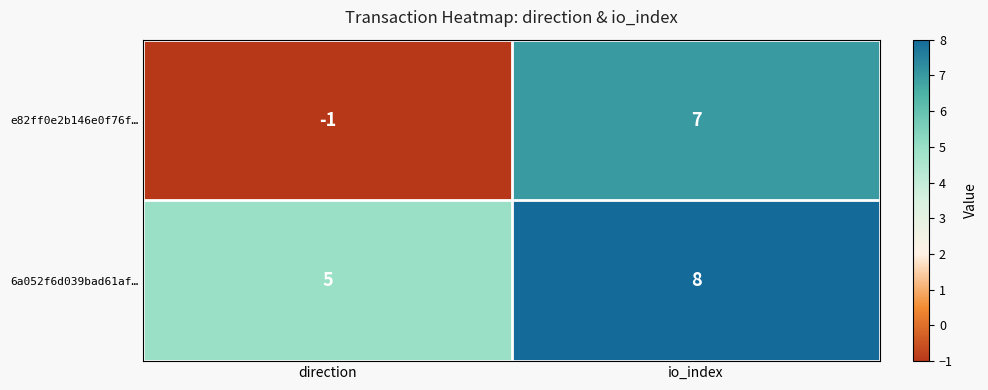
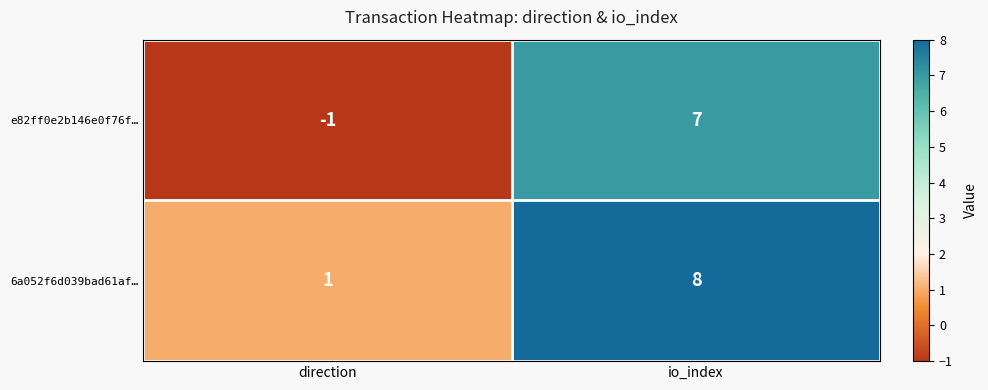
  {
    "e82ff0e2b146e0f76f…": {
      "direction": -1,
      "io_index": 7
    },
    "6a052f6d039bad61af…": {
-     "direction": 5,
+     "direction": 1,
      "io_index": 8
    }
  }
